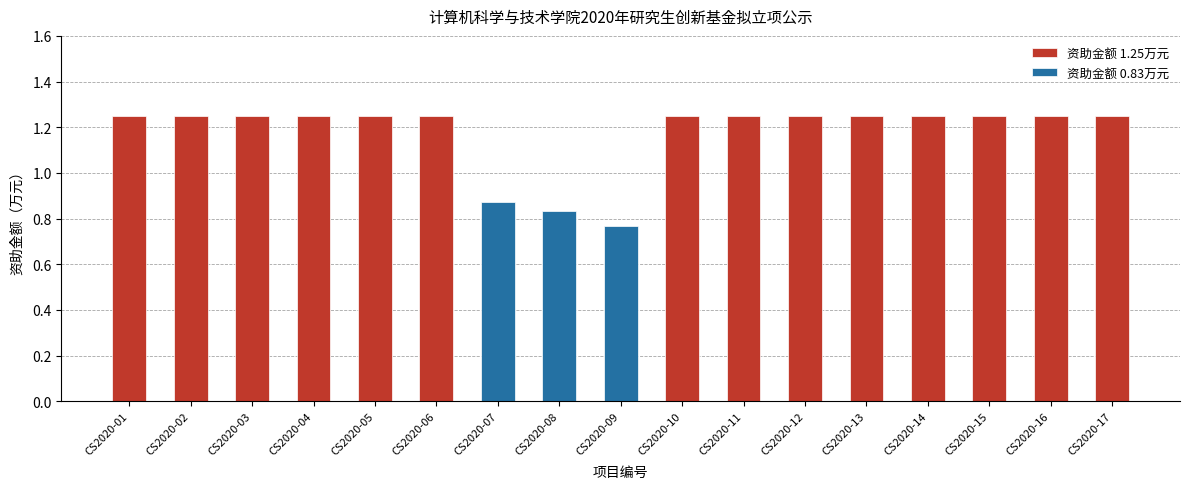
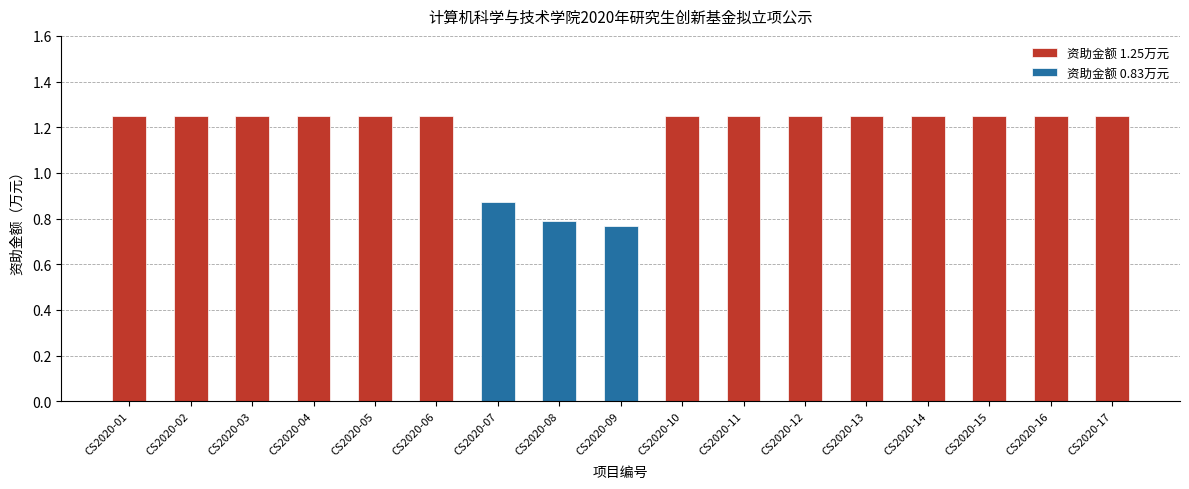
  {
    "资助金额 1.25万元": {
      "CS2020-01": 1.25,
      "CS2020-02": 1.25,
      "CS2020-03": 1.25,
      "CS2020-04": 1.25,
      "CS2020-05": 1.25,
      "CS2020-06": 1.25,
      "CS2020-10": 1.25,
      "CS2020-11": 1.25,
      "CS2020-12": 1.25,
      "CS2020-13": 1.25,
      "CS2020-14": 1.25,
      "CS2020-15": 1.25,
      "CS2020-16": 1.25,
      "CS2020-17": 1.25
    },
    "资助金额 0.83万元": {
      "CS2020-07": 0.87,
-     "CS2020-08": 0.83,
+     "CS2020-08": 0.79,
      "CS2020-09": 0.77
    }
  }
